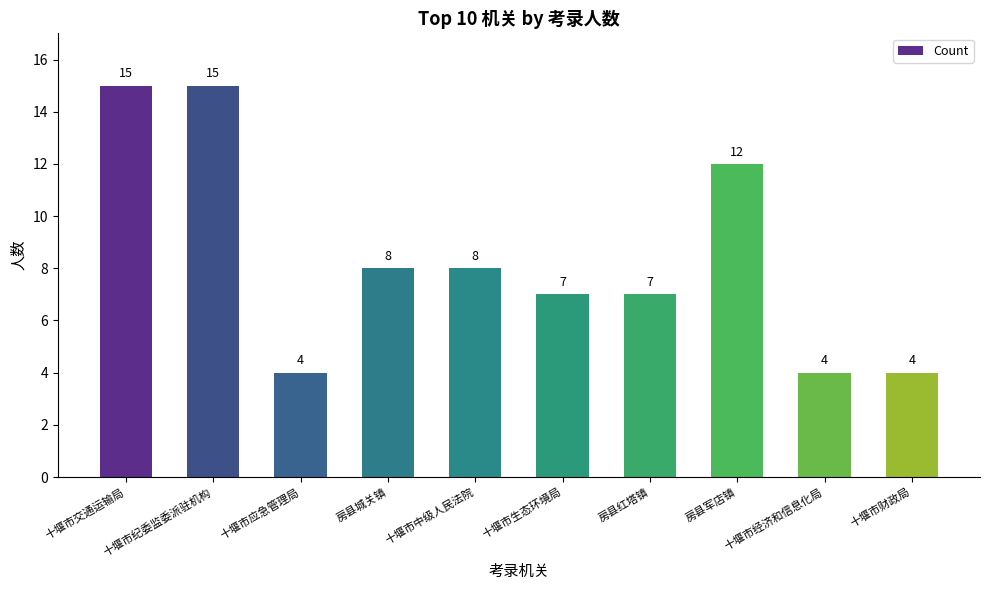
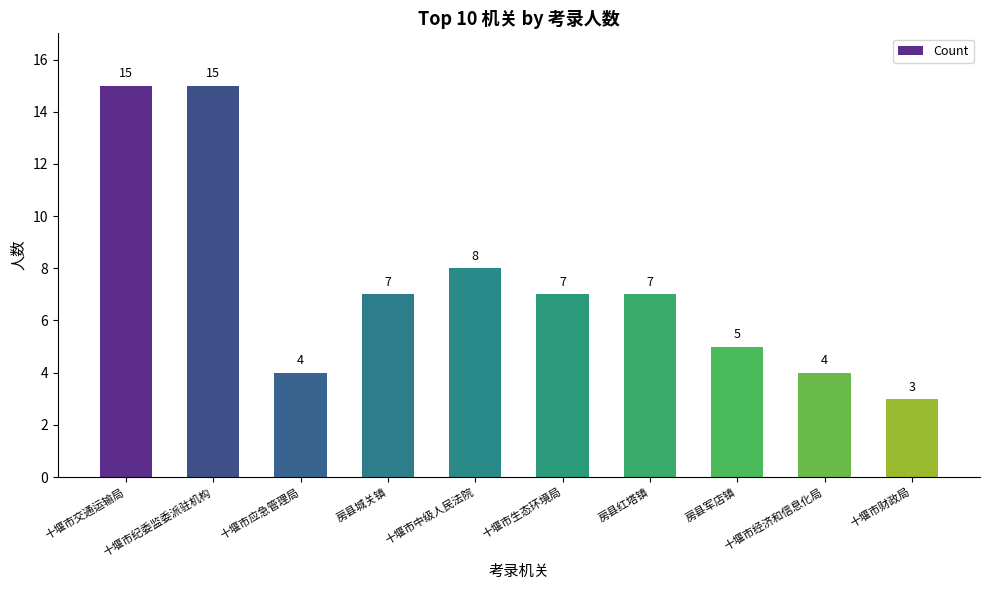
  {
    "十堰市交通运输局": 15,
    "十堰市纪委监委派驻机构": 15,
    "十堰市应急管理局": 4,
-   "房县城关镇": 8,
+   "房县城关镇": 7,
    "十堰市中级人民法院": 8,
    "十堰市生态环境局": 7,
    "房县红塔镇": 7,
-   "房县军店镇": 12,
+   "房县军店镇": 5,
    "十堰市经济和信息化局": 4,
-   "十堰市财政局": 4
+   "十堰市财政局": 3
  }
